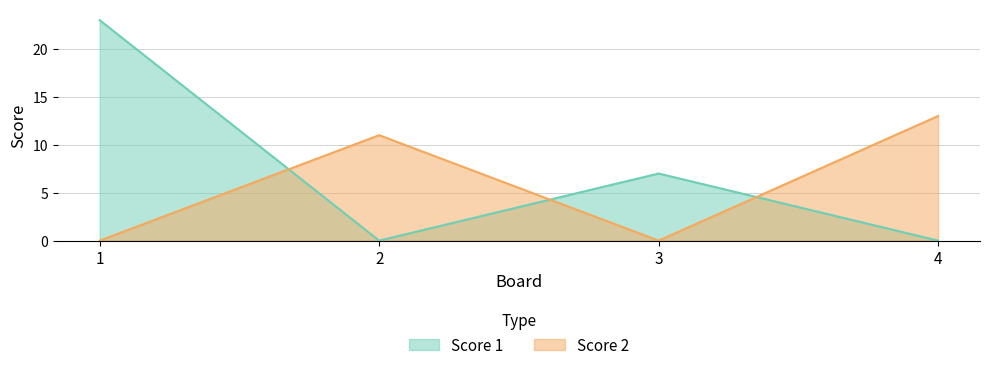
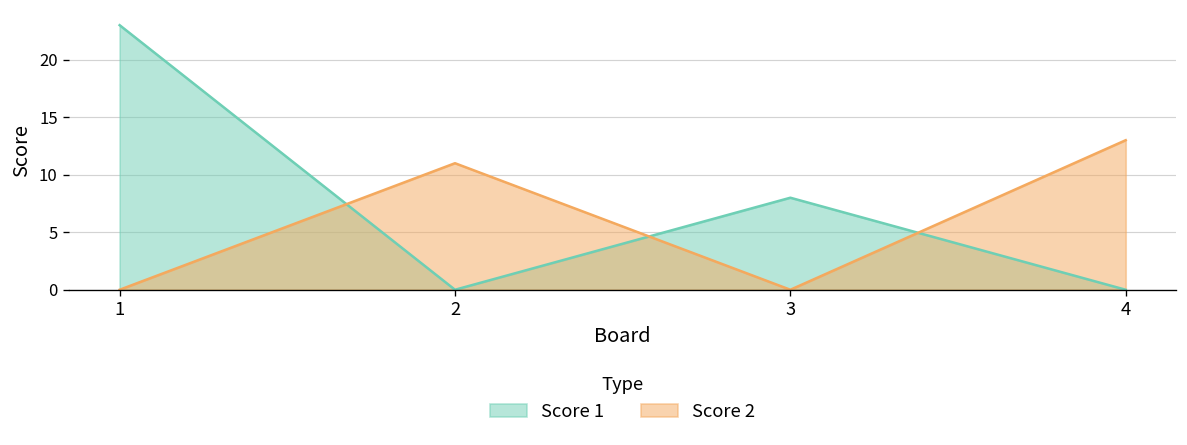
  {
    "Score 1": {
      "1": 23,
      "2": 0,
-     "3": 7,
+     "3": 8,
      "4": 0
    },
    "Score 2": {
      "1": 0,
      "2": 11,
      "3": 0,
      "4": 13
    }
  }
